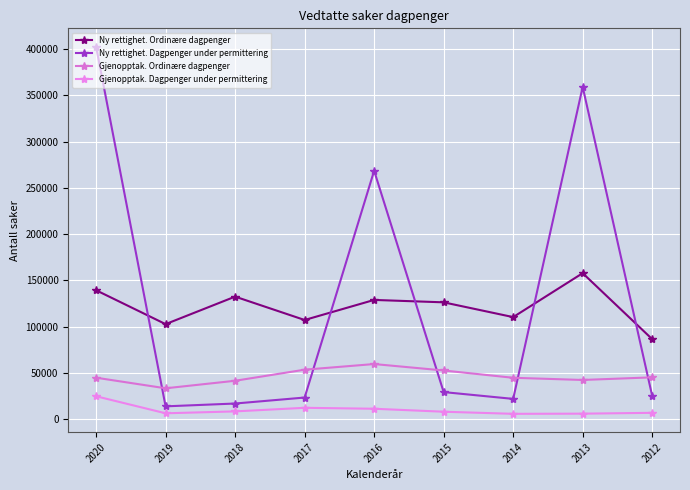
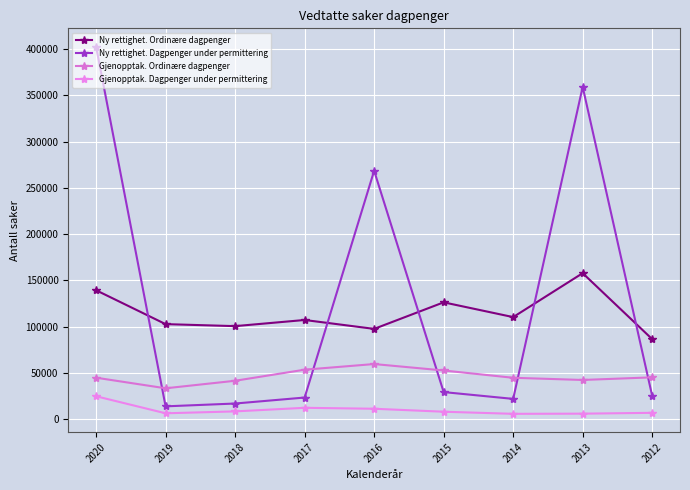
  {
    "Ny rettighet. Ordinære dagpenger": {
      "2020": 140000,
      "2019": 100000,
-     "2018": 130000,
+     "2018": 100000,
      "2017": 110000,
-     "2016": 130000,
+     "2016": 100000,
      "2015": 130000,
      "2014": 110000,
      "2013": 160000,
      "2012": 90000
    },
    "Ny rettighet. Dagpenger under permittering": {
      "2019": 10000,
      "2018": 20000,
      "2017": 20000,
      "2016": 270000,
      "2015": 30000,
      "2014": 20000,
      "2013": 360000,
      "2012": 30000
    }
  }
